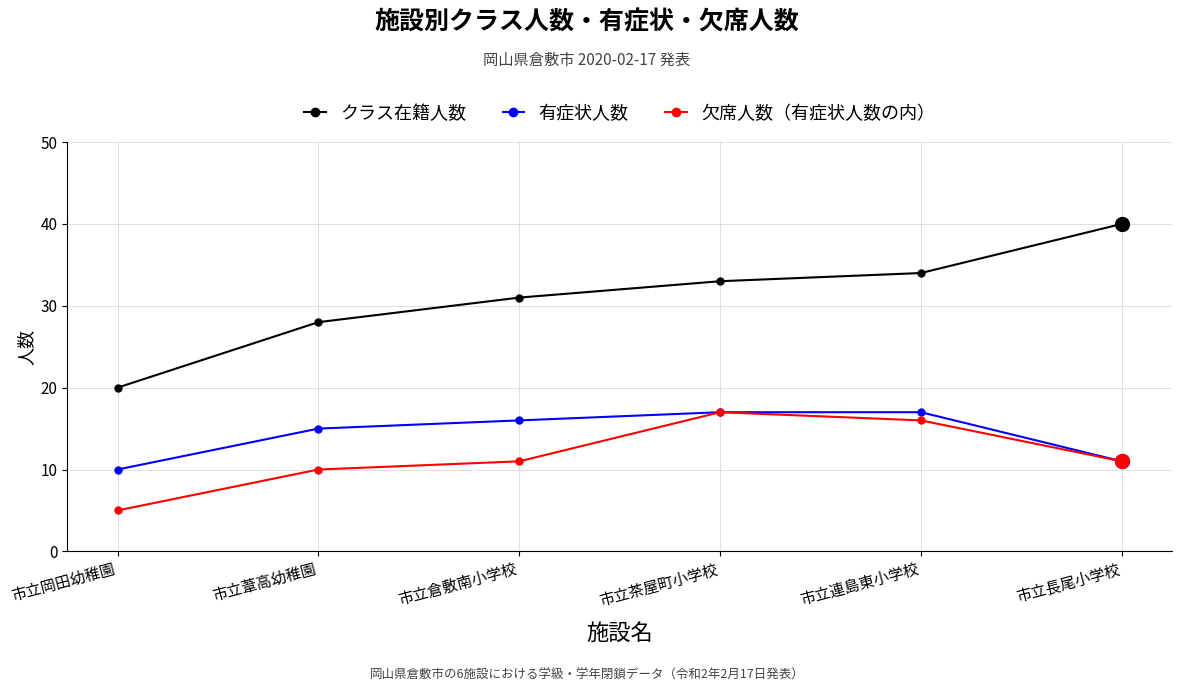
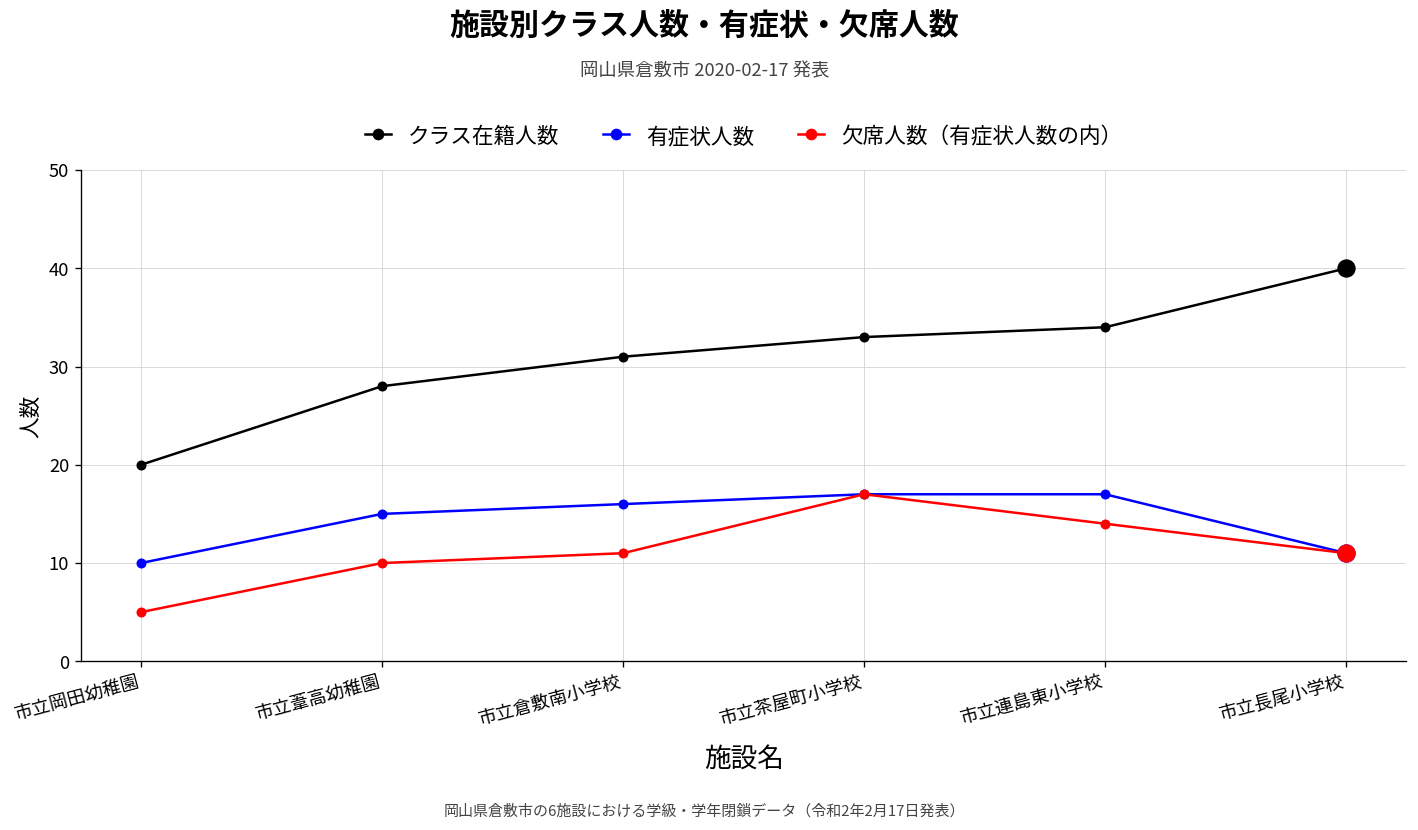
  {
    "欠席人数（有症状人数の内）": {
      "市立岡田幼稚園": 5,
      "市立葦高幼稚園": 10,
      "市立倉敷南小学校": 11,
-     "市立連島東小学校": 16
+     "市立連島東小学校": 14
    }
  }
